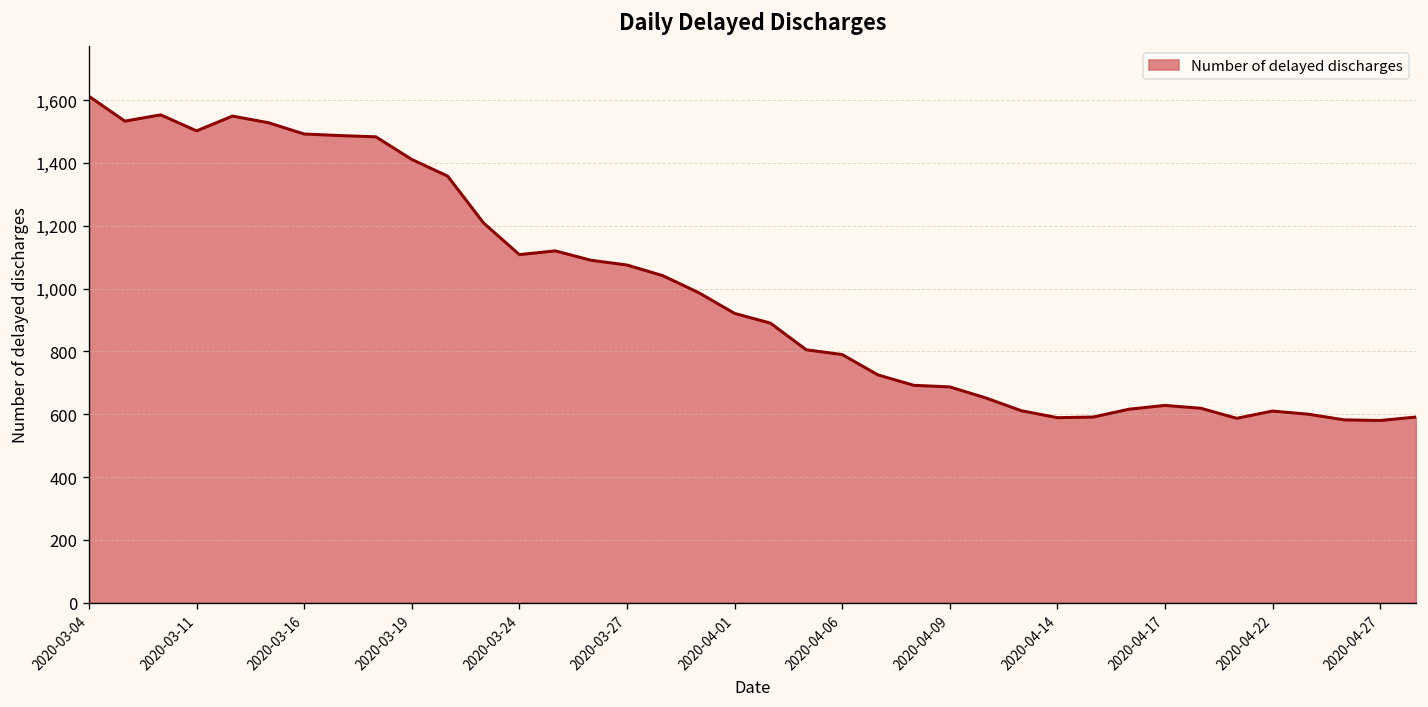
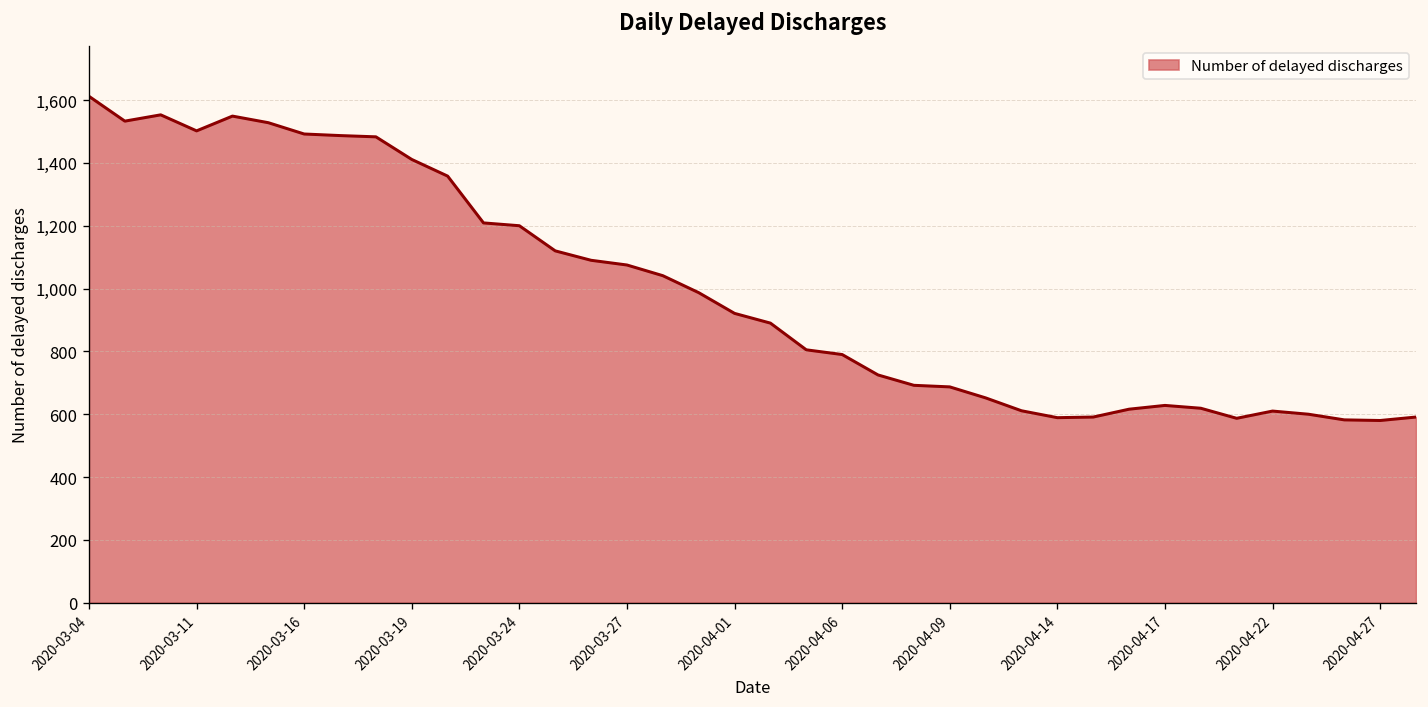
  {
    "2020-03-04": "1,610",
    "2020-03-11": "1,500",
    "2020-03-16": "1,490",
    "2020-03-19": "1,410",
-   "2020-03-24": "1,110",
+   "2020-03-24": "1,200",
    "2020-03-27": "1,080",
    "2020-04-01": "920",
    "2020-04-06": "790",
    "2020-04-09": "690",
    "2020-04-14": "590",
    "2020-04-17": "630",
    "2020-04-22": "610",
    "2020-04-27": "580"
  }
